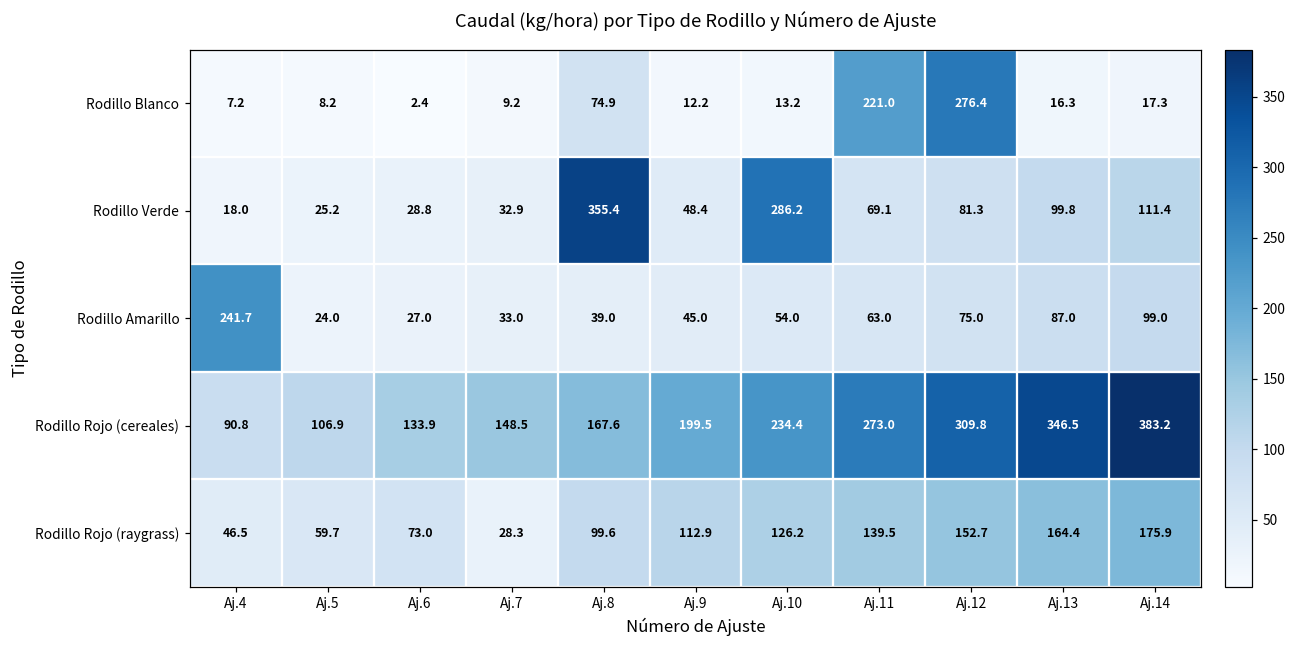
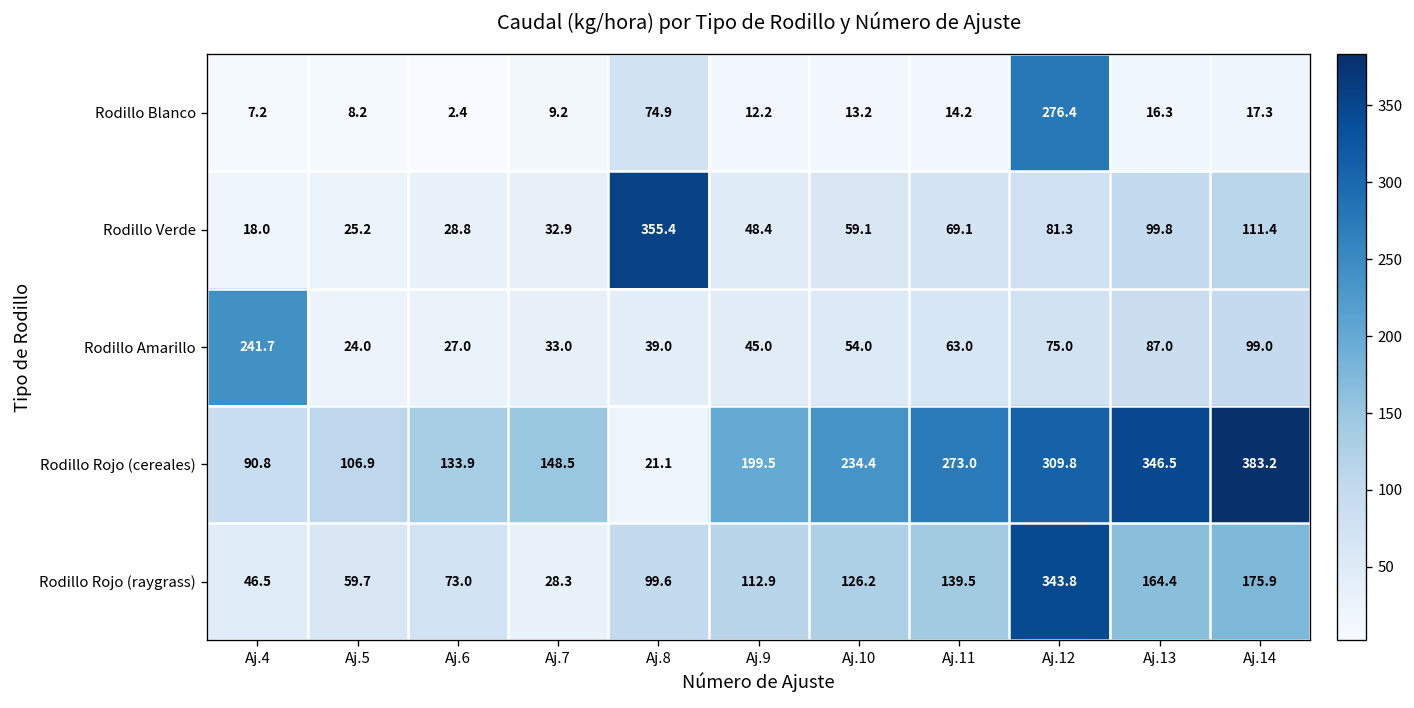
  {
    "Rodillo Blanco": {
      "Aj.4": 7.2,
      "Aj.5": 8.2,
      "Aj.6": 2.4,
      "Aj.7": 9.2,
      "Aj.8": 74.9,
      "Aj.9": 12.2,
      "Aj.10": 13.2,
-     "Aj.11": 221.0,
+     "Aj.11": 14.2,
      "Aj.12": 276.4,
      "Aj.13": 16.3,
      "Aj.14": 17.3
    },
    "Rodillo Verde": {
      "Aj.4": 18.0,
      "Aj.5": 25.2,
      "Aj.6": 28.8,
      "Aj.7": 32.9,
      "Aj.8": 355.4,
      "Aj.9": 48.4,
-     "Aj.10": 286.2,
+     "Aj.10": 59.1,
      "Aj.11": 69.1,
      "Aj.12": 81.3,
      "Aj.13": 99.8,
      "Aj.14": 111.4
    },
    "Rodillo Amarillo": {
      "Aj.4": 241.7,
      "Aj.5": 24.0,
      "Aj.6": 27.0,
      "Aj.7": 33.0,
      "Aj.8": 39.0,
      "Aj.9": 45.0,
      "Aj.10": 54.0,
      "Aj.11": 63.0,
      "Aj.12": 75.0,
      "Aj.13": 87.0,
      "Aj.14": 99.0
    },
    "Rodillo Rojo (cereales)": {
      "Aj.4": 90.8,
      "Aj.5": 106.9,
      "Aj.6": 133.9,
      "Aj.7": 148.5,
-     "Aj.8": 167.6,
+     "Aj.8": 21.1,
      "Aj.9": 199.5,
      "Aj.10": 234.4,
      "Aj.11": 273.0,
      "Aj.12": 309.8,
      "Aj.13": 346.5,
      "Aj.14": 383.2
    },
    "Rodillo Rojo (raygrass)": {
      "Aj.4": 46.5,
      "Aj.5": 59.7,
      "Aj.6": 73.0,
      "Aj.7": 28.3,
      "Aj.8": 99.6,
      "Aj.9": 112.9,
      "Aj.10": 126.2,
      "Aj.11": 139.5,
-     "Aj.12": 152.7,
+     "Aj.12": 343.8,
      "Aj.13": 164.4,
      "Aj.14": 175.9
    }
  }
